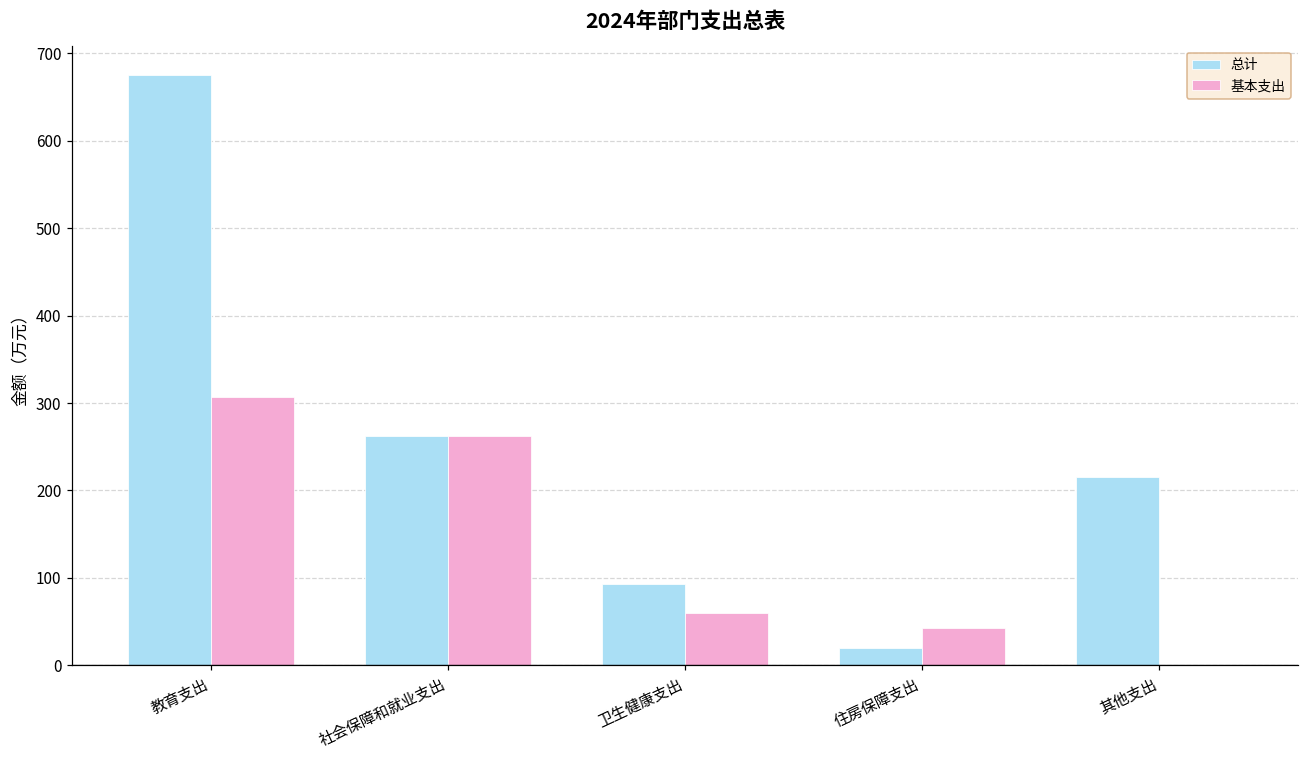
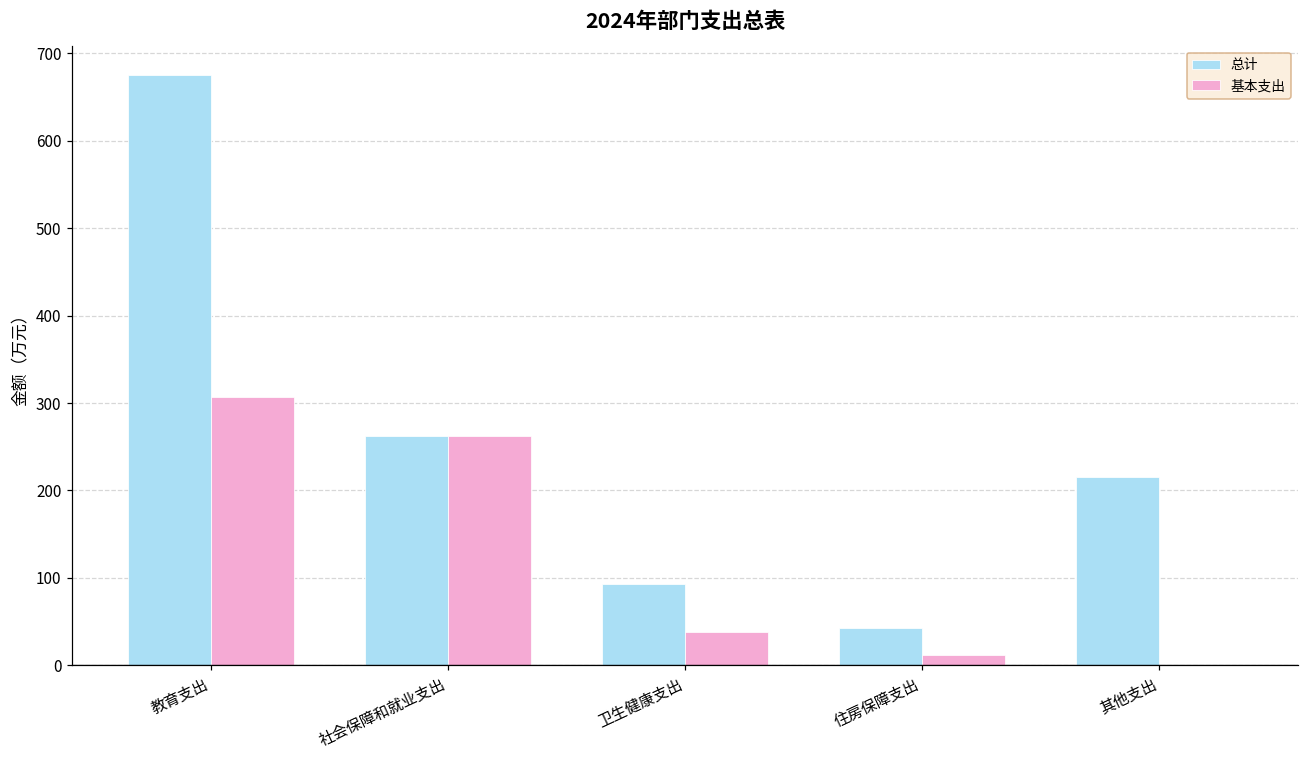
  {
    "总计": {
      "教育支出": 670,
      "社会保障和就业支出": 260,
      "卫生健康支出": 90,
-     "住房保障支出": 20,
+     "住房保障支出": 40,
      "其他支出": 220
    },
    "基本支出": {
      "教育支出": 310,
      "社会保障和就业支出": 260,
-     "卫生健康支出": 60,
-     "住房保障支出": 40,
+     "卫生健康支出": 40,
+     "住房保障支出": 10,
      "其他支出": 0
    }
  }
